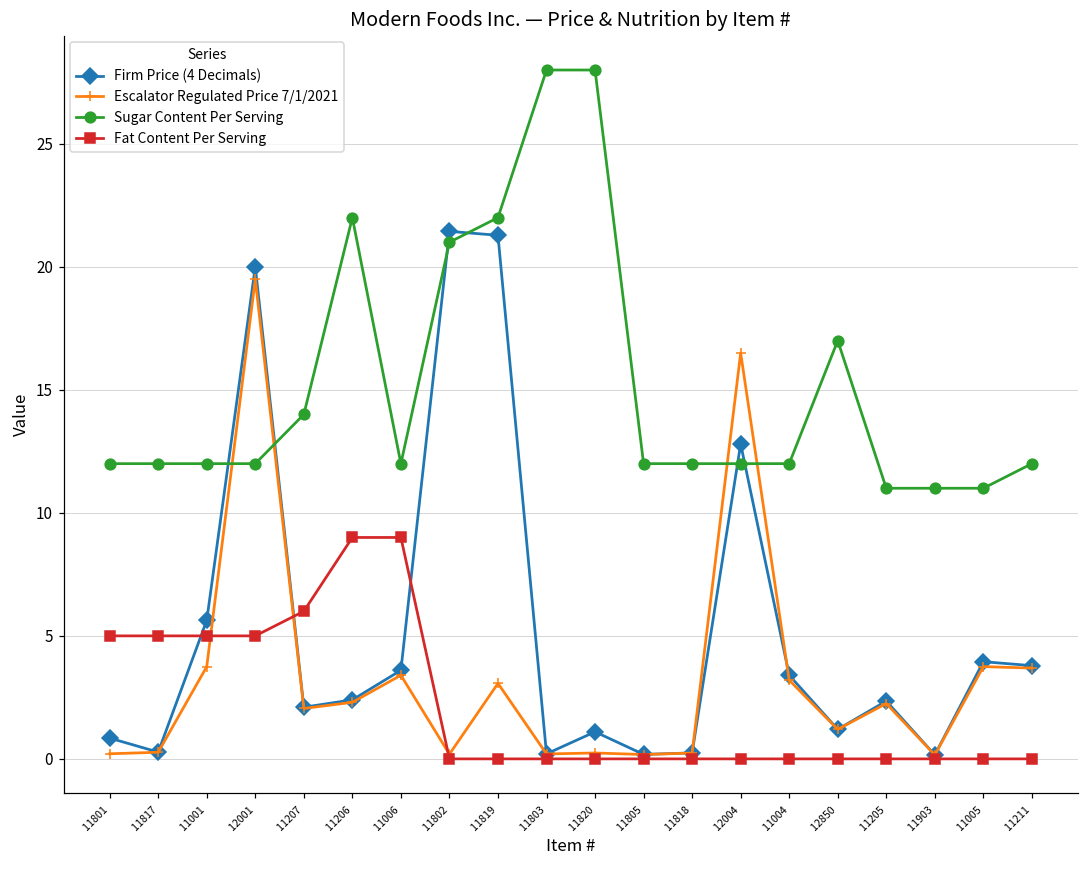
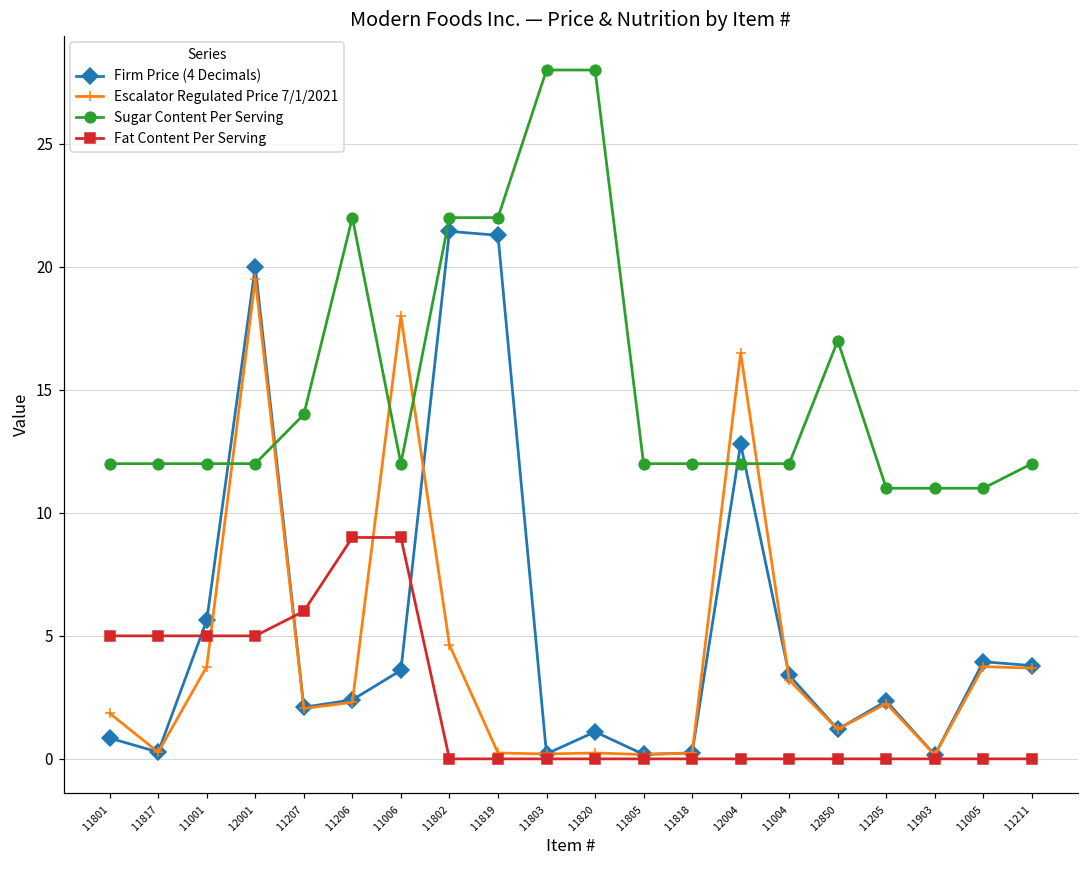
  {
    "Firm Price (4 Decimals)": {
      "11801": 0.8,
      "11001": 5.6,
      "12001": 20.0,
      "11006": 3.6,
      "11802": 21.4,
      "11819": 21.3,
      "11820": 1.1,
      "12004": 12.8,
      "11004": 3.4,
      "11005": 4.0
    },
    "Escalator Regulated Price 7/1/2021": {
-     "11801": 0.2,
+     "11801": 1.9,
      "11001": 3.8,
      "12001": 19.5,
-     "11006": 3.4,
-     "11802": 0.2,
-     "11819": 3.1,
+     "11006": 18.0,
+     "11802": 4.6,
+     "11819": 0.2,
      "11820": 0.2,
      "12004": 16.5,
      "11004": 3.2,
      "11005": 3.8
    },
    "Sugar Content Per Serving": {
      "11801": 12,
      "11817": 12,
      "11001": 12,
      "12001": 12,
      "11207": 14,
      "11206": 22,
      "11006": 12,
-     "11802": 21,
+     "11802": 22,
      "11819": 22,
      "11803": 28,
      "11820": 28,
      "11805": 12,
      "11818": 12,
      "12004": 12,
      "11004": 12,
      "12850": 17,
      "11205": 11,
      "11903": 11,
      "11005": 11,
      "11211": 12
    },
    "Fat Content Per Serving": {
      "11801": 5.0,
      "11817": 5.0,
      "11001": 5.0,
      "12001": 5.0,
      "11207": 6.0,
      "11206": 9.0,
      "11006": 9.0,
      "11802": 0.0,
      "11819": 0.0,
      "11803": 0.0,
      "11820": 0.0,
      "11805": 0.0,
      "11818": 0.0,
      "12004": 0.0,
      "11004": 0.0,
      "12850": 0.0,
      "11205": 0.0,
      "11903": 0.0,
      "11005": 0.0,
      "11211": 0.0
    }
  }
